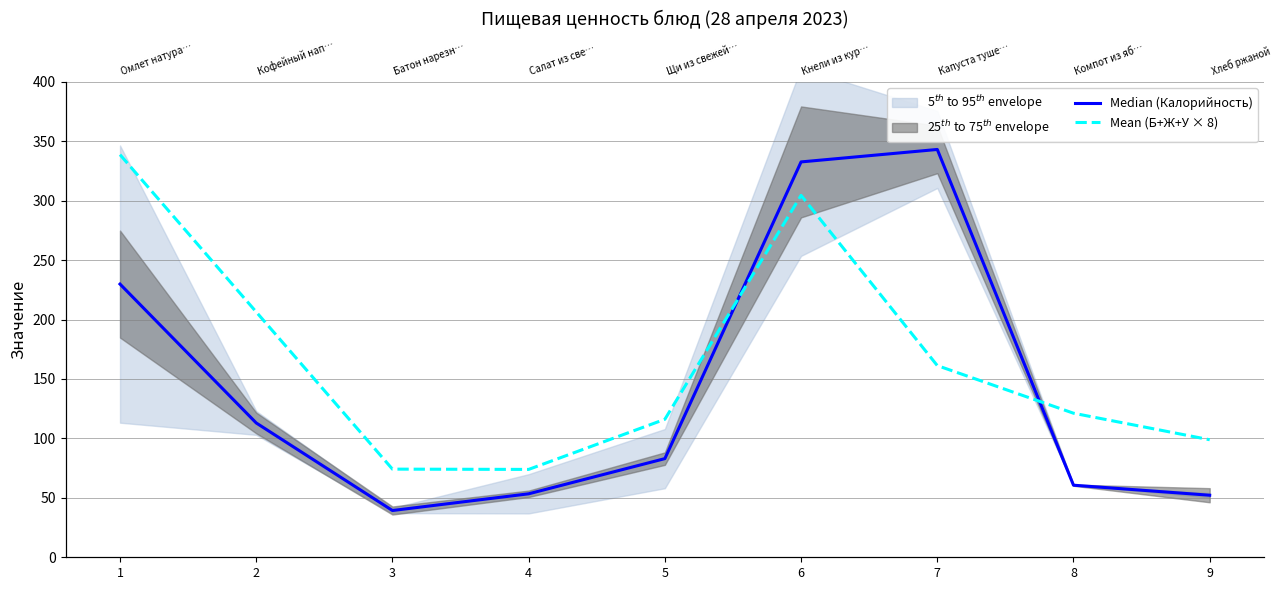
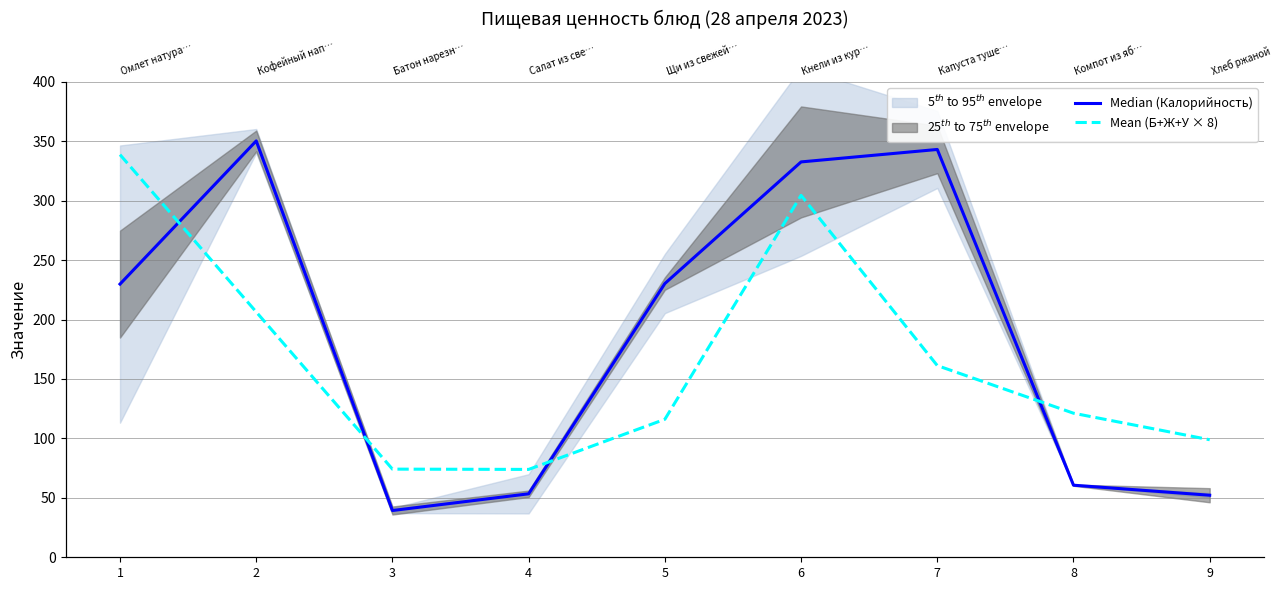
  {
    "Median (Калорийность)": {
      "1": 230,
-     "2": 113,
+     "2": 350,
      "3": 39,
      "4": 53,
-     "5": 83,
+     "5": 230,
      "6": 333,
      "7": 343
    },
    "Mean (Б+Ж+У × 8)": {
      "1": 339,
      "2": 206,
      "3": 74,
      "4": 74,
      "5": 116,
      "6": 304,
      "7": 161,
      "8": 121,
      "9": 99
    }
  }
